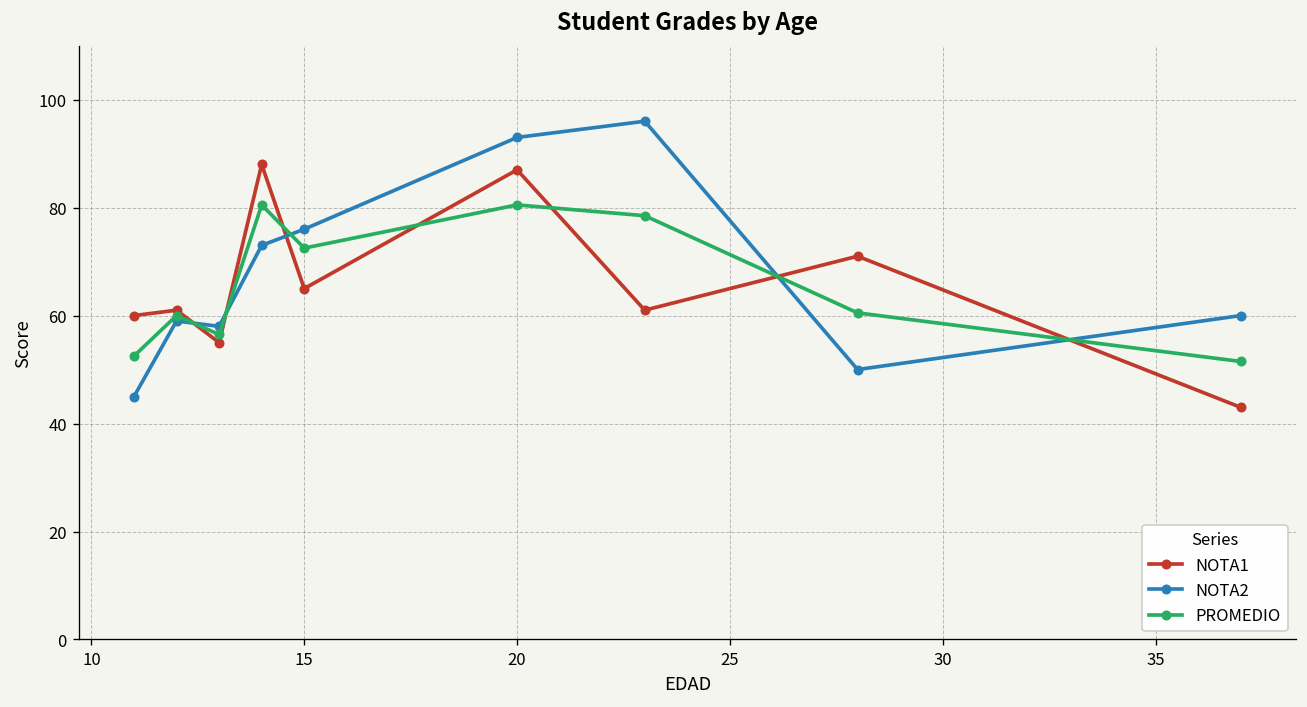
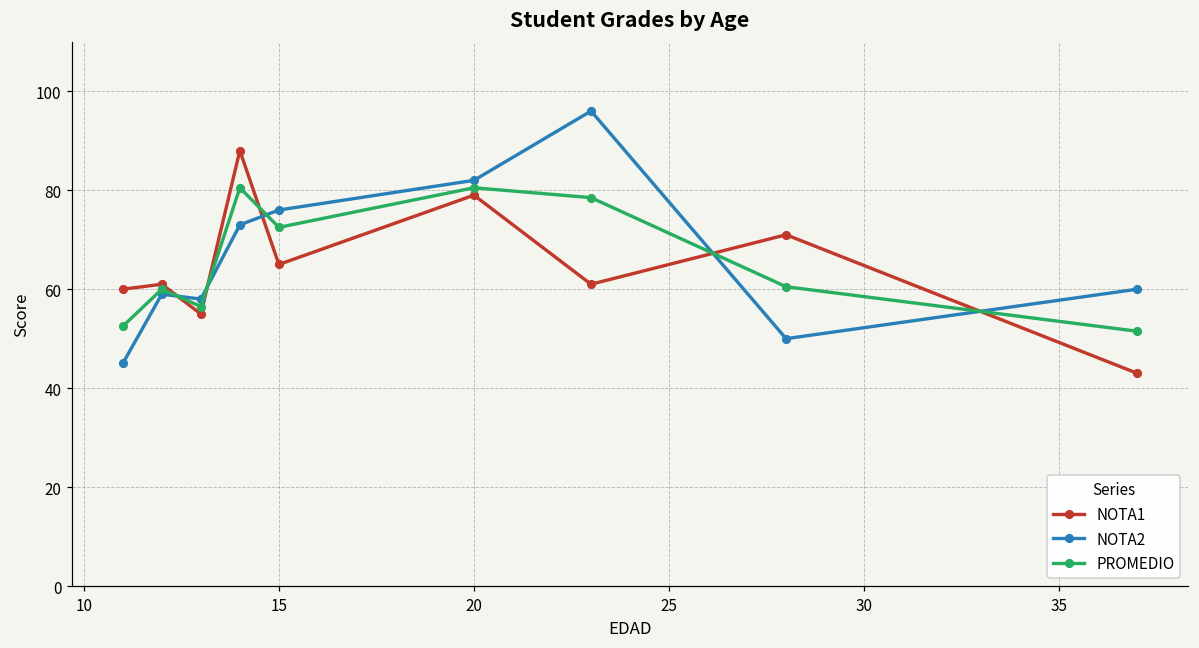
  {
    "NOTA1": {
      "15": 65,
-     "20": 87
+     "20": 79
    },
    "NOTA2": {
      "15": 76,
-     "20": 93
+     "20": 82
    },
    "PROMEDIO": {
      "15": 73,
      "20": 81
    }
  }
